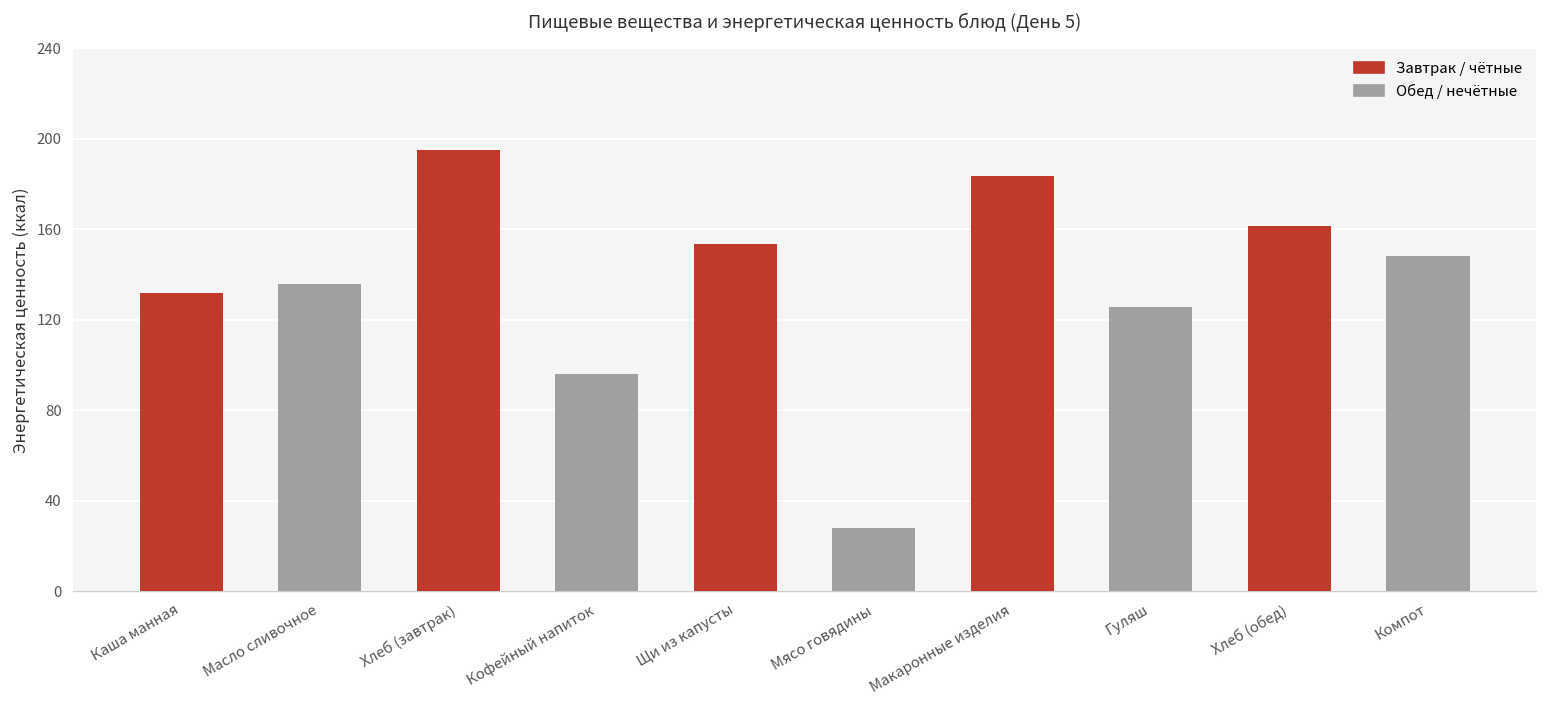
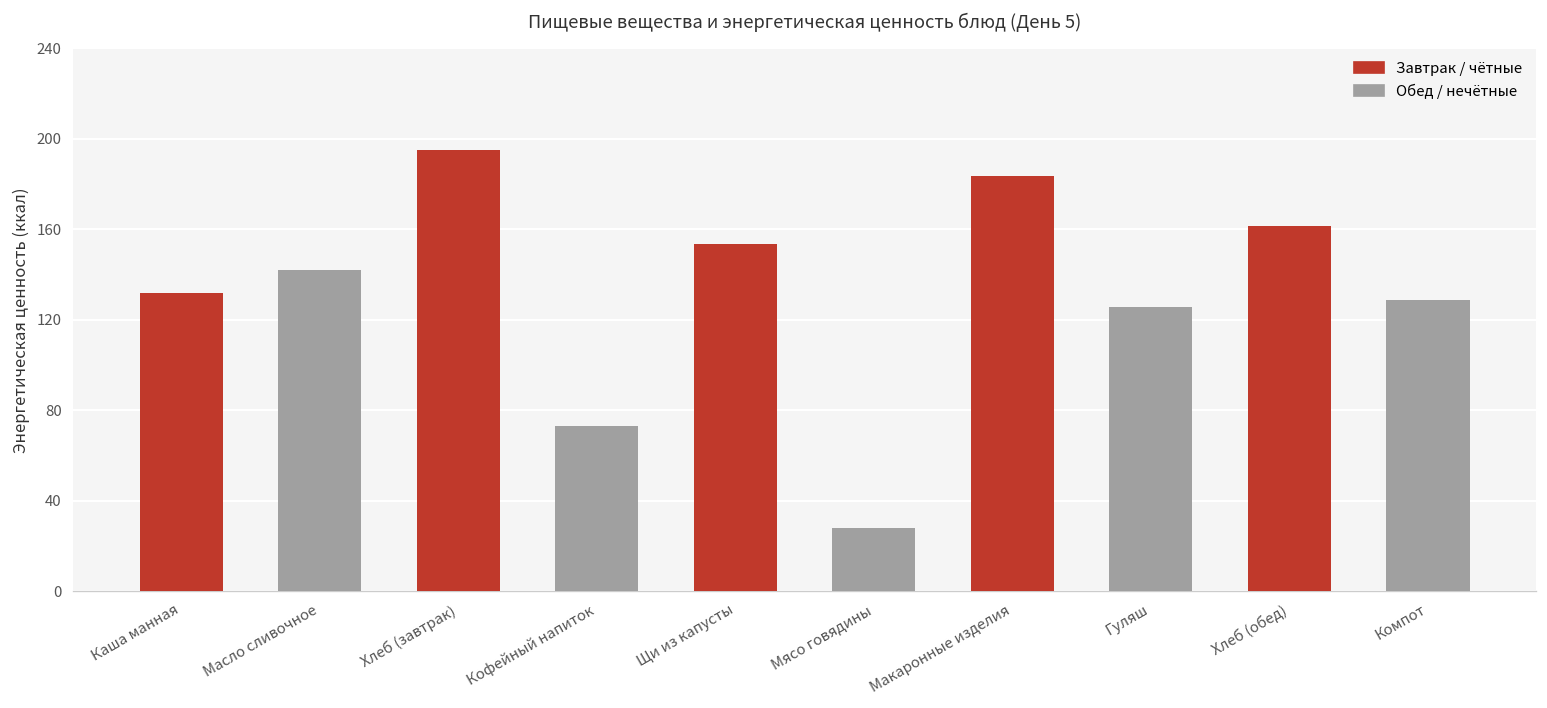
  {
    "Каша манная": 132,
-   "Масло сливочное": 136,
+   "Масло сливочное": 142,
    "Хлеб (завтрак)": 195,
-   "Кофейный напиток": 96,
+   "Кофейный напиток": 73,
    "Щи из капусты": 154,
    "Мясо говядины": 28,
    "Макаронные изделия": 184,
    "Гуляш": 126,
    "Хлеб (обед)": 162,
-   "Компот": 148
+   "Компот": 129
  }
